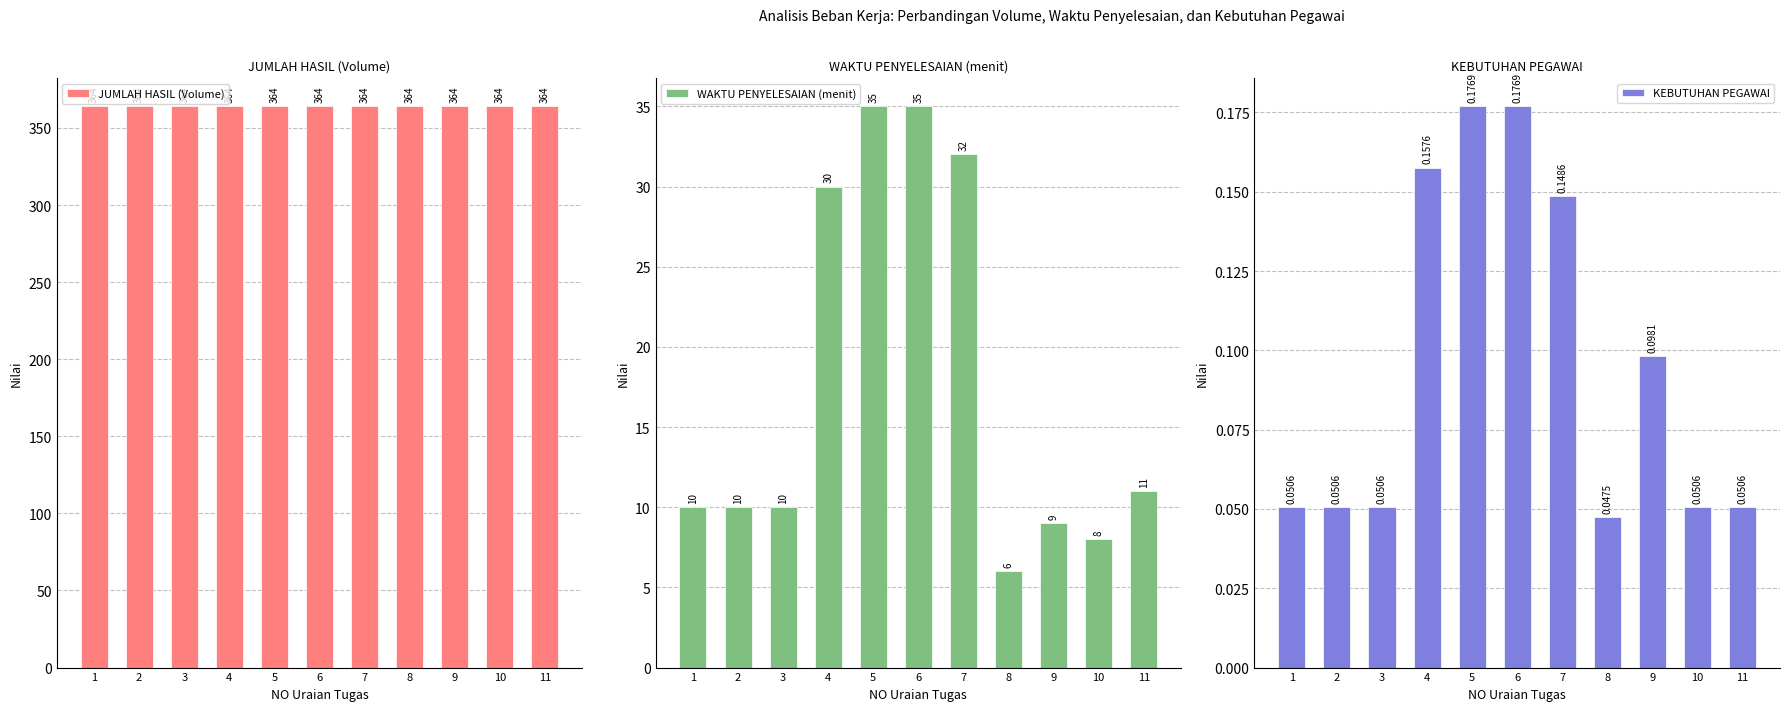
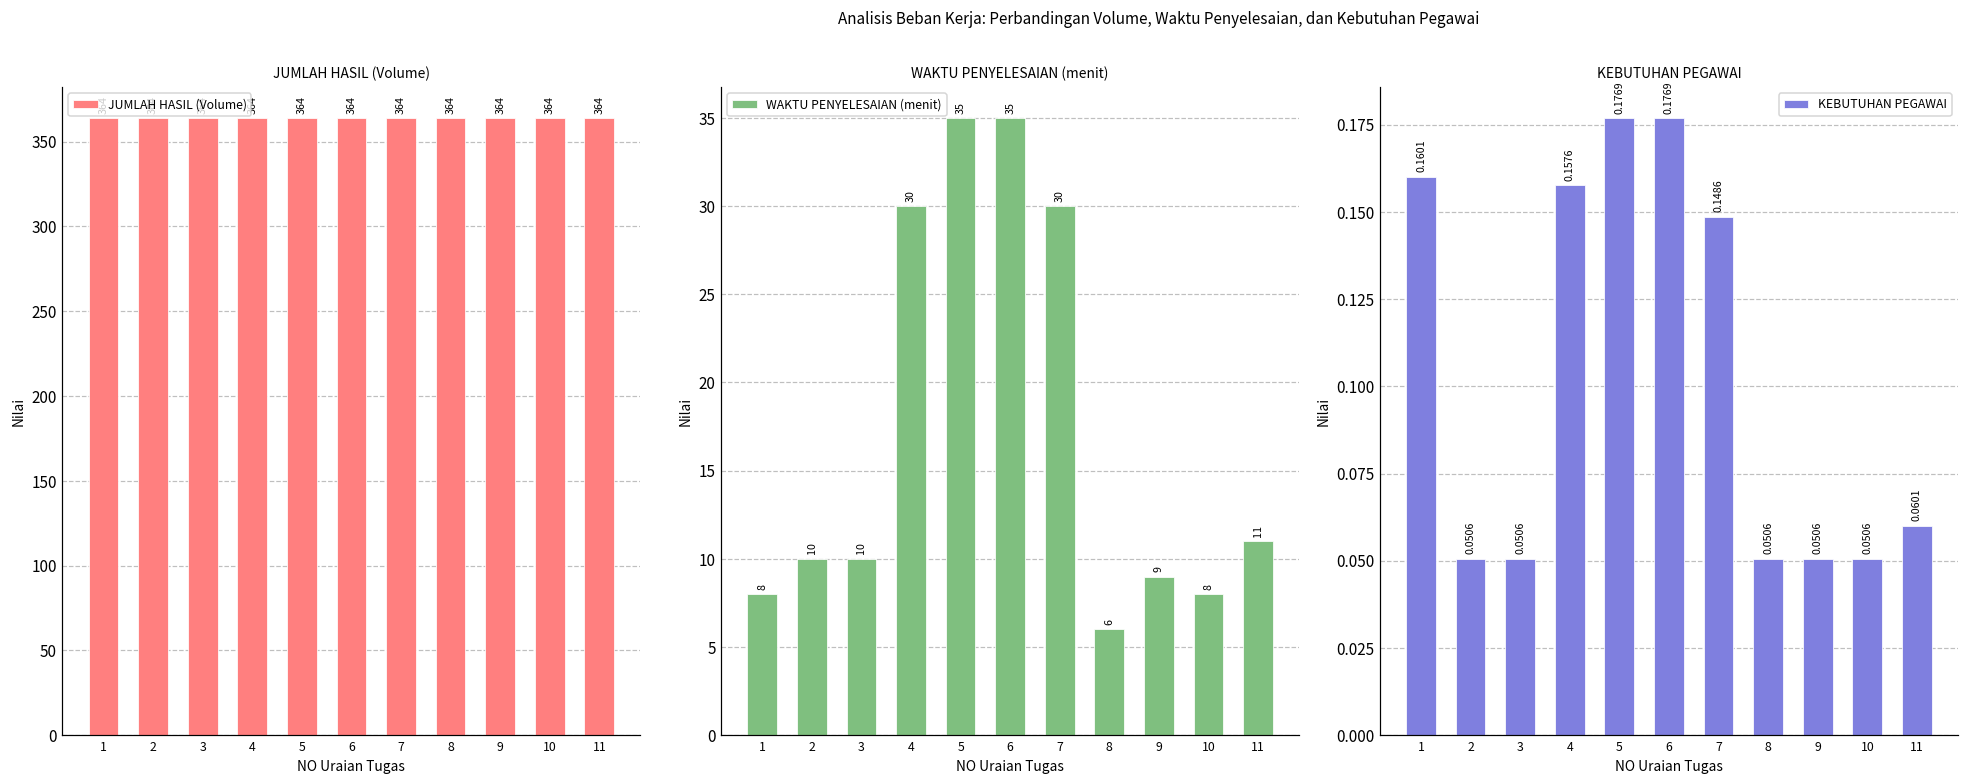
  {
    "JUMLAH HASIL (Volume)": {
      "5": 364,
      "6": 364,
      "7": 364,
      "8": 364,
      "9": 364,
      "10": 364,
      "11": 364
    },
    "WAKTU PENYELESAIAN (menit)": {
-     "1": 10,
+     "1": 8,
      "2": 10,
      "3": 10,
      "4": 30,
      "5": 35,
      "6": 35,
-     "7": 32,
+     "7": 30,
      "8": 6,
      "9": 9,
      "10": 8,
      "11": 11
    },
    "KEBUTUHAN PEGAWAI": {
-     "1": 0.0506,
+     "1": 0.1601,
      "2": 0.0506,
      "3": 0.0506,
      "4": 0.1576,
      "5": 0.1769,
      "6": 0.1769,
      "7": 0.1486,
-     "8": 0.0475,
-     "9": 0.0981,
+     "8": 0.0506,
+     "9": 0.0506,
      "10": 0.0506,
-     "11": 0.0506
+     "11": 0.0601
    }
  }
